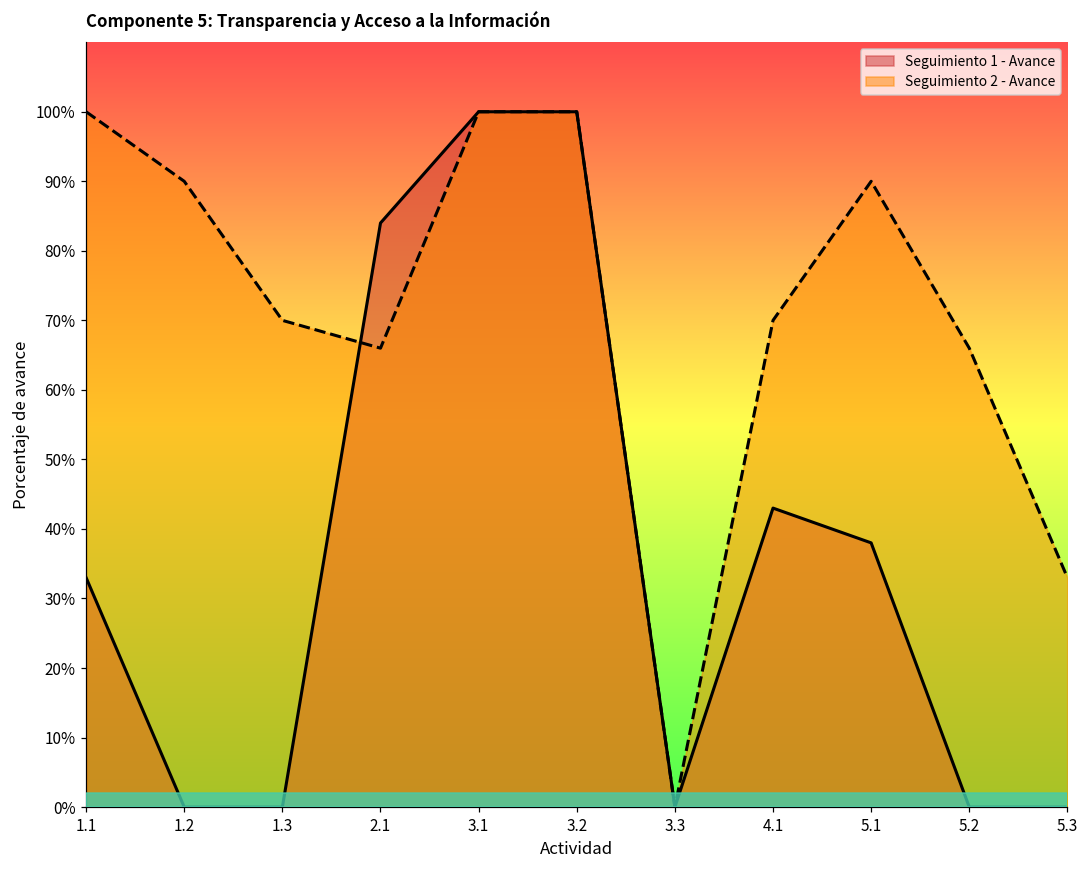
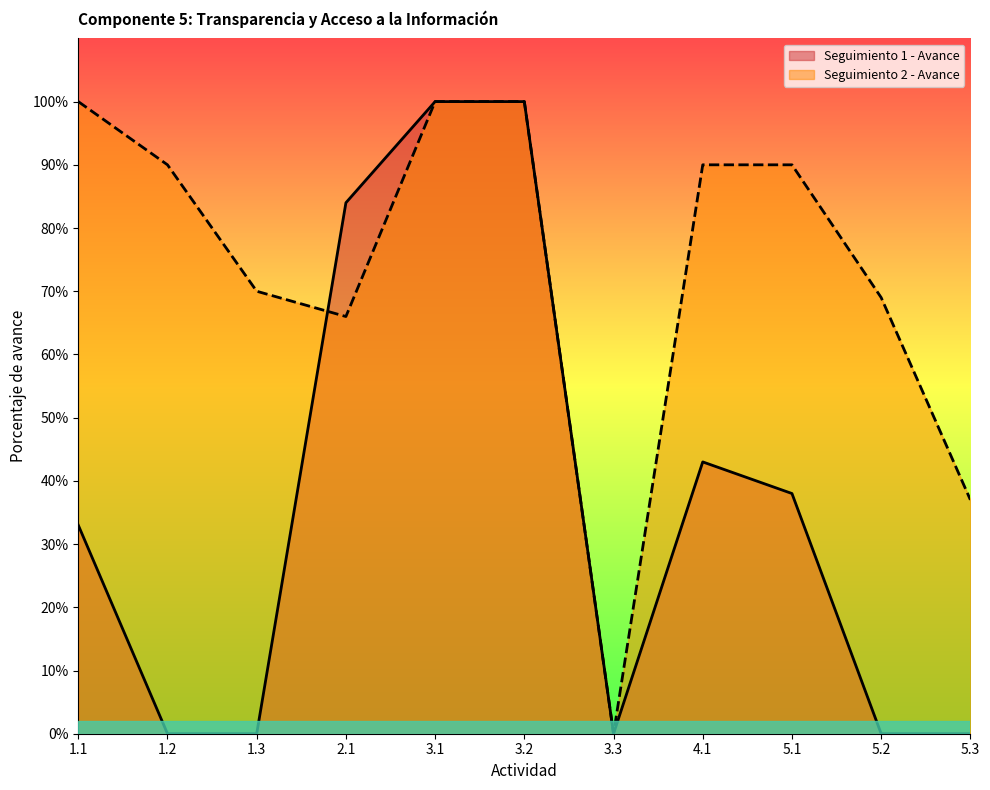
  {
    "Seguimiento 1 - Avance": {
      "1.1": "33%",
      "2.1": "84%",
      "4.1": "43%",
      "5.1": "38%"
    },
    "Seguimiento 2 - Avance": {
      "1.1": "100%",
      "1.2": "90%",
      "1.3": "70%",
      "2.1": "66%",
-     "4.1": "70%",
+     "4.1": "90%",
      "5.1": "90%",
-     "5.2": "66%",
-     "5.3": "33%"
+     "5.2": "69%",
+     "5.3": "37%"
    }
  }
